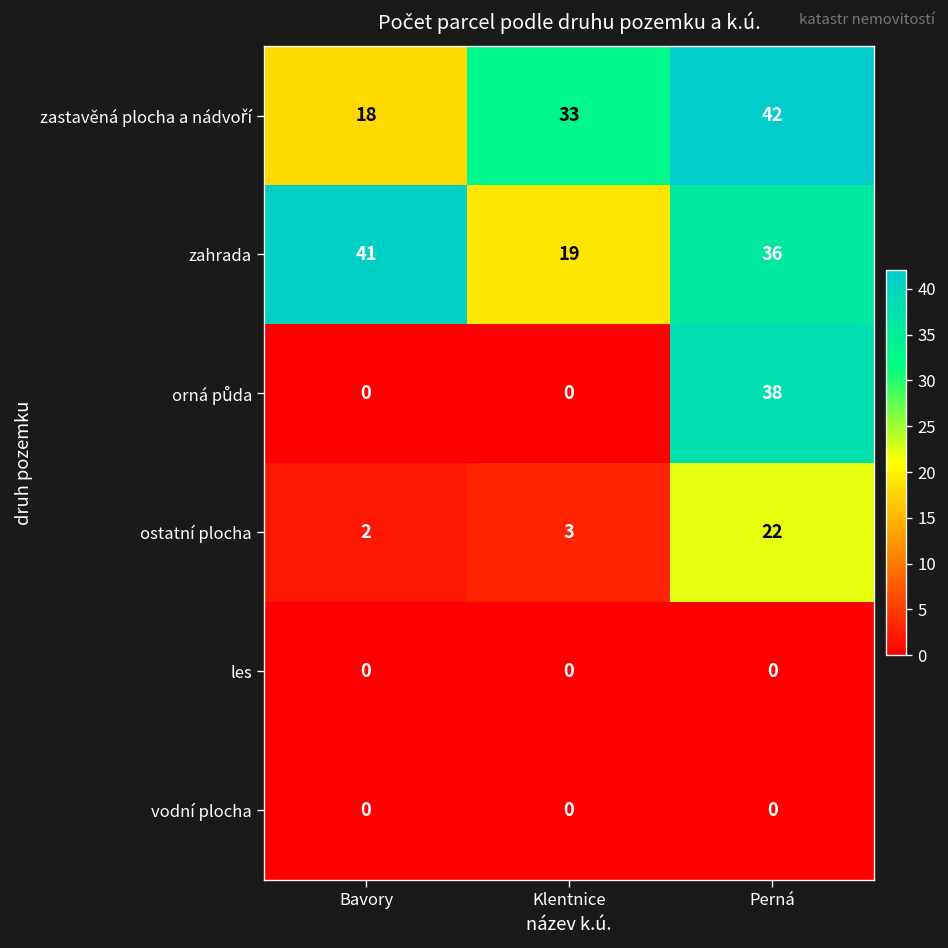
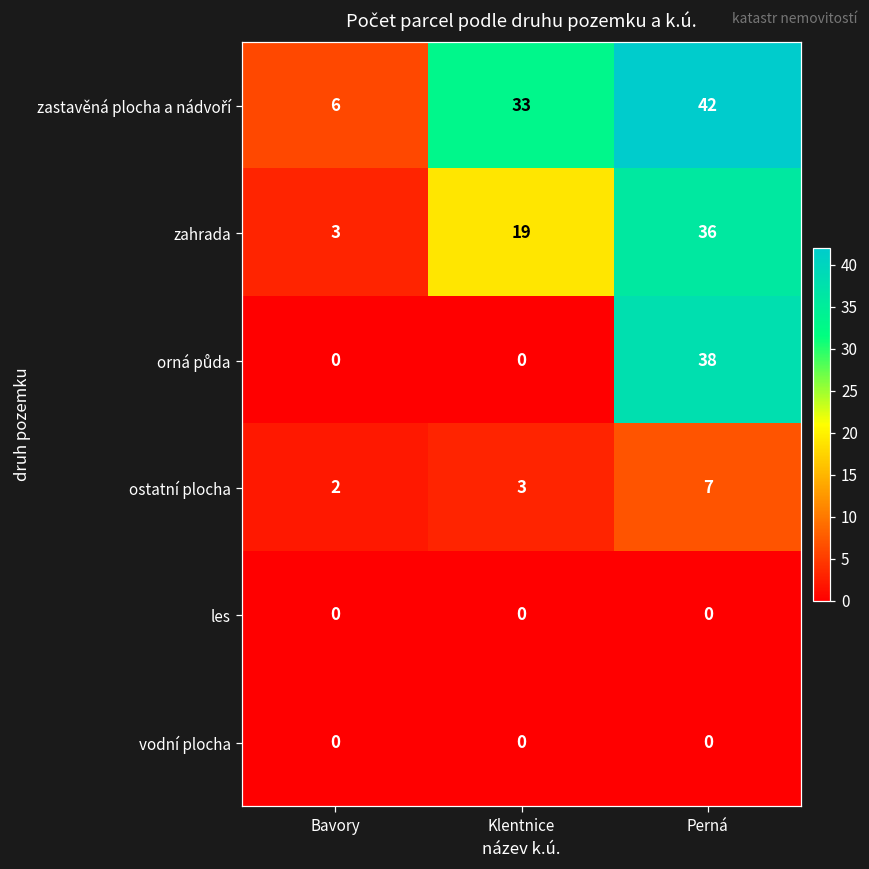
  {
    "zastavěná plocha a nádvoří": {
-     "Bavory": 18,
+     "Bavory": 6,
      "Klentnice": 33,
      "Perná": 42
    },
    "zahrada": {
-     "Bavory": 41,
+     "Bavory": 3,
      "Klentnice": 19,
      "Perná": 36
    },
    "orná půda": {
      "Bavory": 0,
      "Klentnice": 0,
      "Perná": 38
    },
    "ostatní plocha": {
      "Bavory": 2,
      "Klentnice": 3,
-     "Perná": 22
+     "Perná": 7
    },
    "les": {
      "Bavory": 0,
      "Klentnice": 0,
      "Perná": 0
    },
    "vodní plocha": {
      "Bavory": 0,
      "Klentnice": 0,
      "Perná": 0
    }
  }
